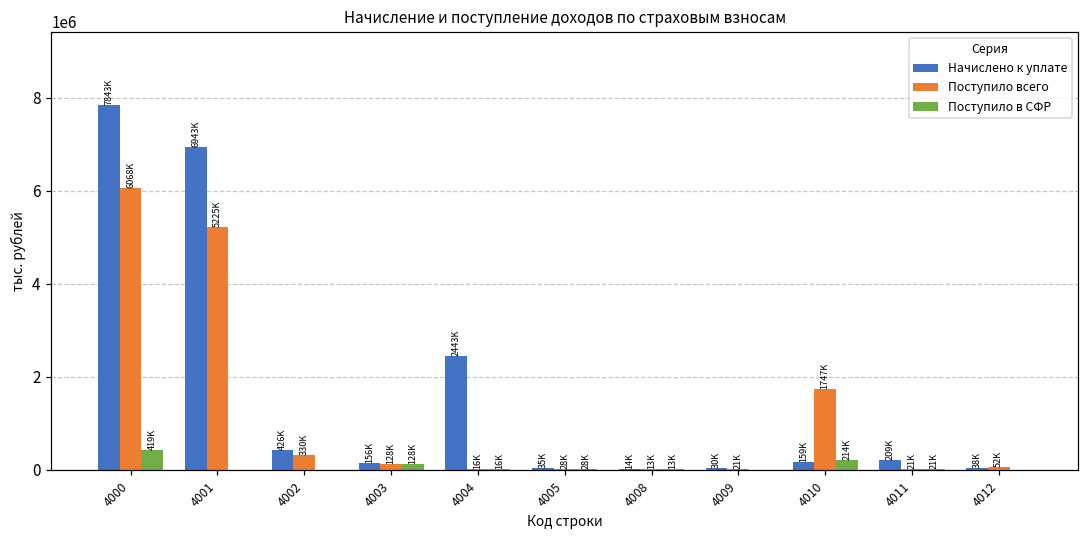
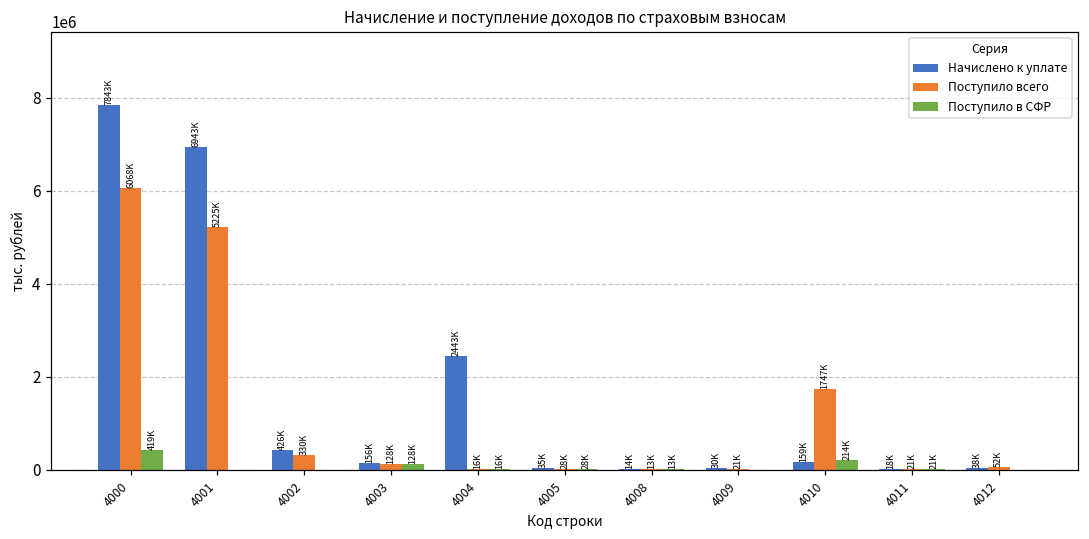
  {
    "Начислено к уплате": {
      "4000": "7843K",
      "4001": "6943K",
      "4002": "426K",
      "4003": "156K",
      "4004": "2443K",
      "4005": "35K",
      "4008": "14K",
      "4009": "30K",
      "4010": "159K",
-     "4011": "209K",
+     "4011": "18K",
      "4012": "38K"
    },
    "Поступило всего": {
      "4000": "6068K",
      "4001": "5225K",
      "4002": "330K",
      "4003": "128K",
      "4004": "16K",
      "4005": "28K",
      "4008": "13K",
      "4009": "21K",
      "4010": "1747K",
      "4011": "21K",
      "4012": "52K"
    },
    "Поступило в СФР": {
      "4000": "419K",
      "4003": "128K",
      "4004": "16K",
      "4005": "28K",
      "4008": "13K",
      "4010": "214K",
      "4011": "21K"
    }
  }
